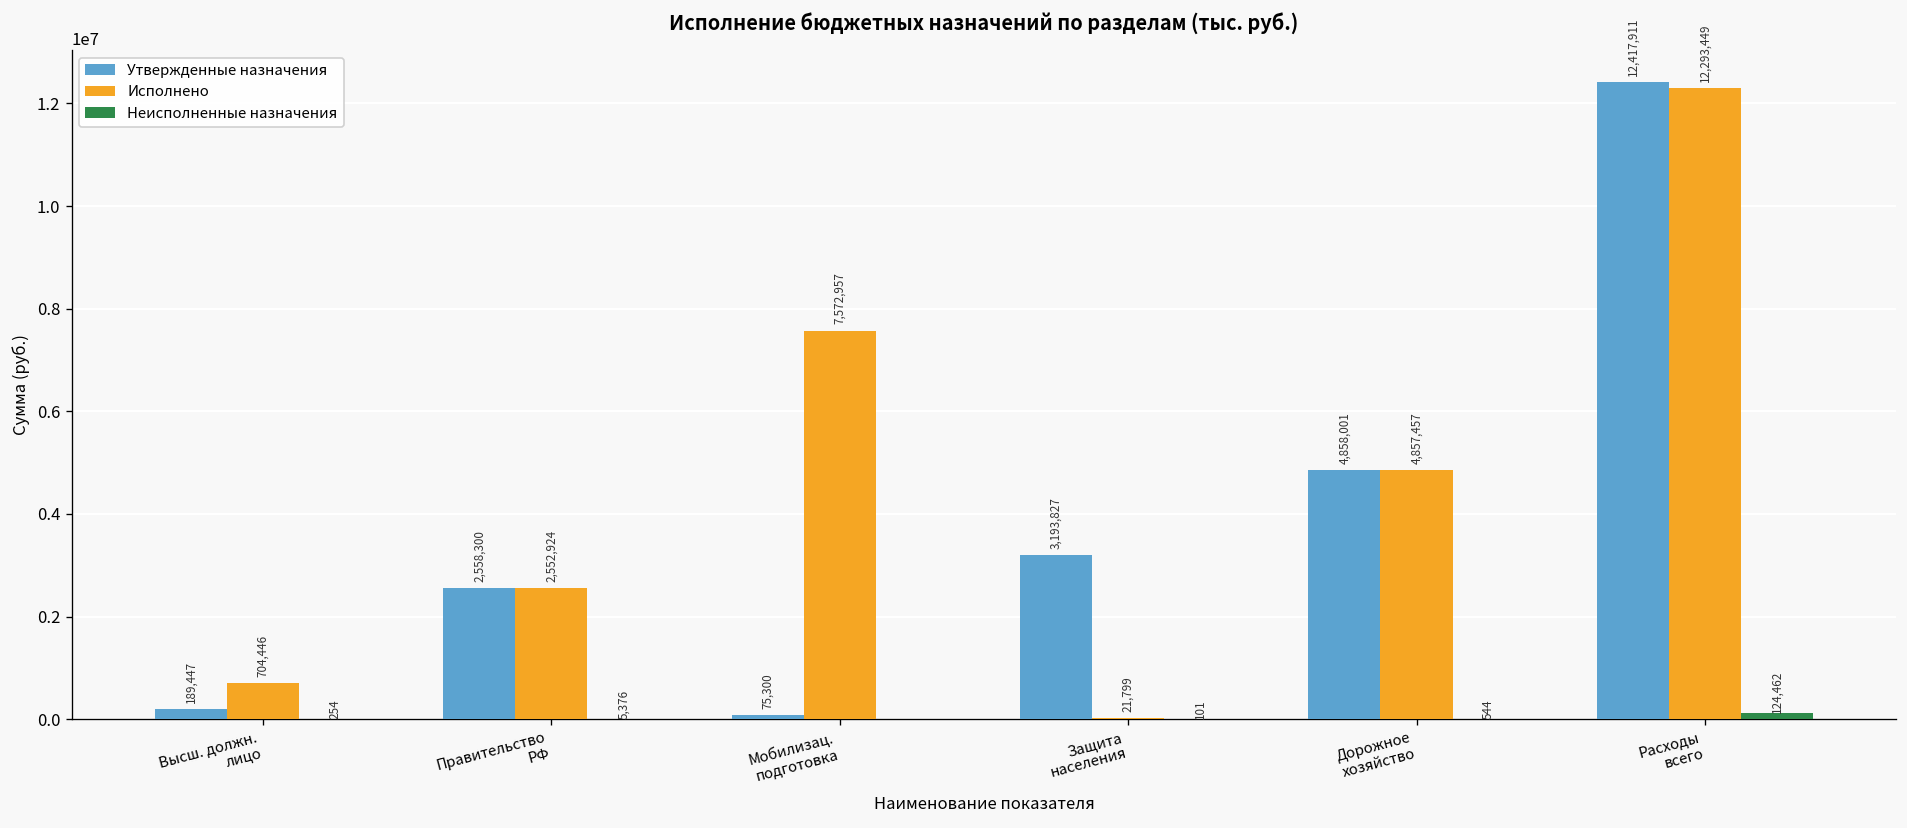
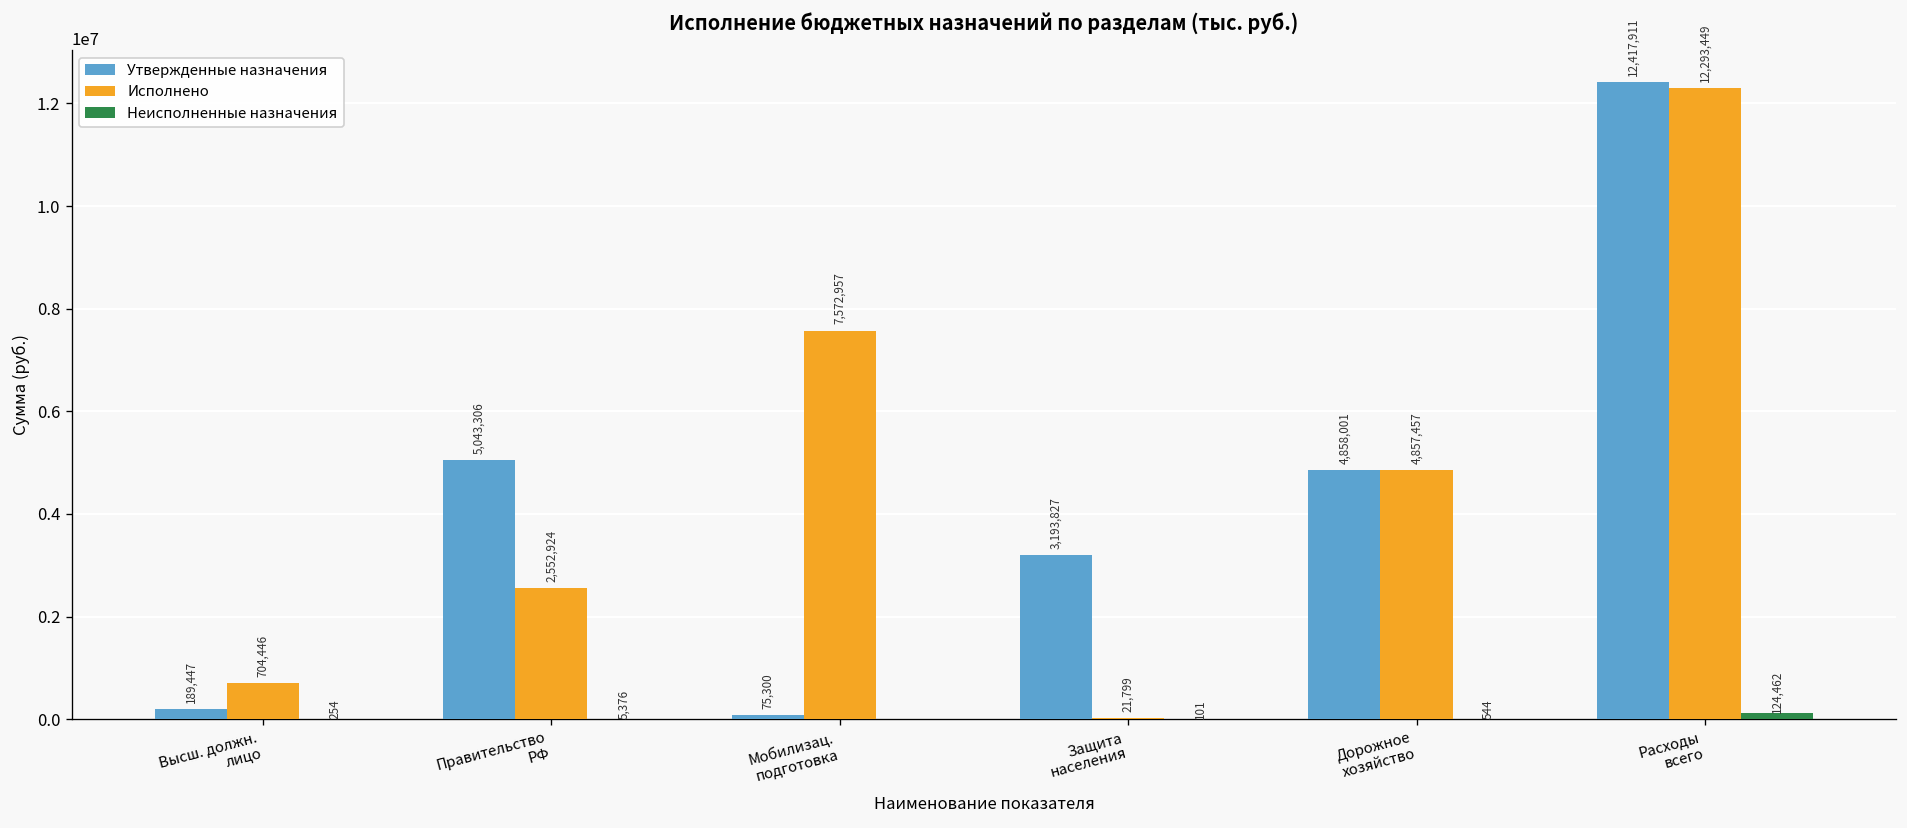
  {
    "Утвержденные назначения": {
      "Высш. должн. лицо": "189,447",
-     "Правительство РФ": "2,558,300",
+     "Правительство РФ": "5,043,306",
      "Мобилизац. подготовка": "75,300",
      "Защита населения": "3,193,827",
      "Дорожное хозяйство": "4,858,001",
      "Расходы всего": "12,417,911"
    },
    "Исполнено": {
      "Высш. должн. лицо": "704,446",
      "Правительство РФ": "2,552,924",
      "Мобилизац. подготовка": "7,572,957",
      "Защита населения": "21,799",
      "Дорожное хозяйство": "4,857,457",
      "Расходы всего": "12,293,449"
    },
    "Неисполненные назначения": {
      "Высш. должн. лицо": "254",
      "Правительство РФ": "5,376",
      "Защита населения": "101",
      "Дорожное хозяйство": "544",
      "Расходы всего": "124,462"
    }
  }
